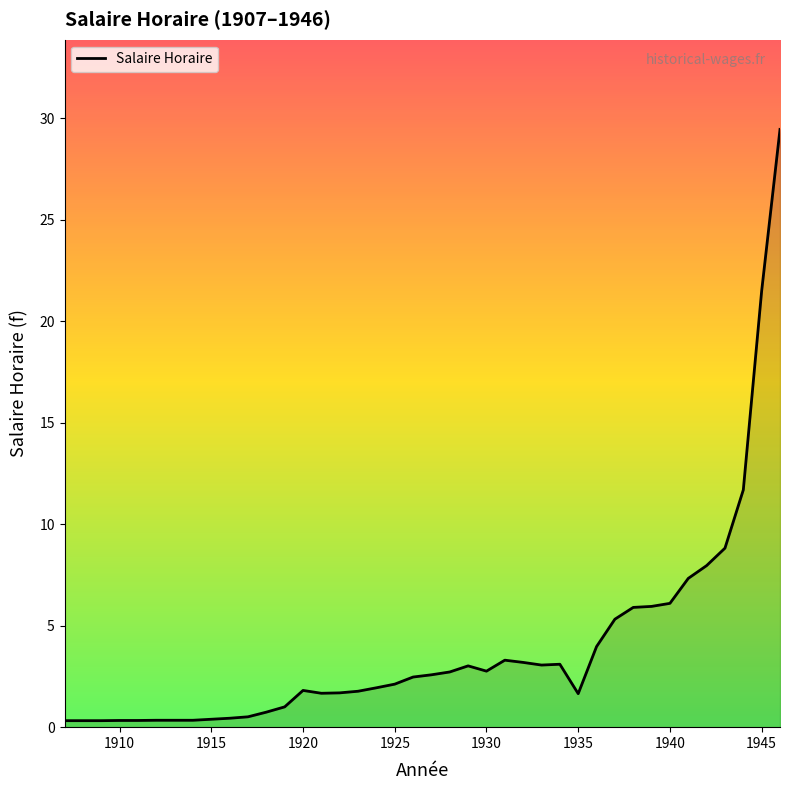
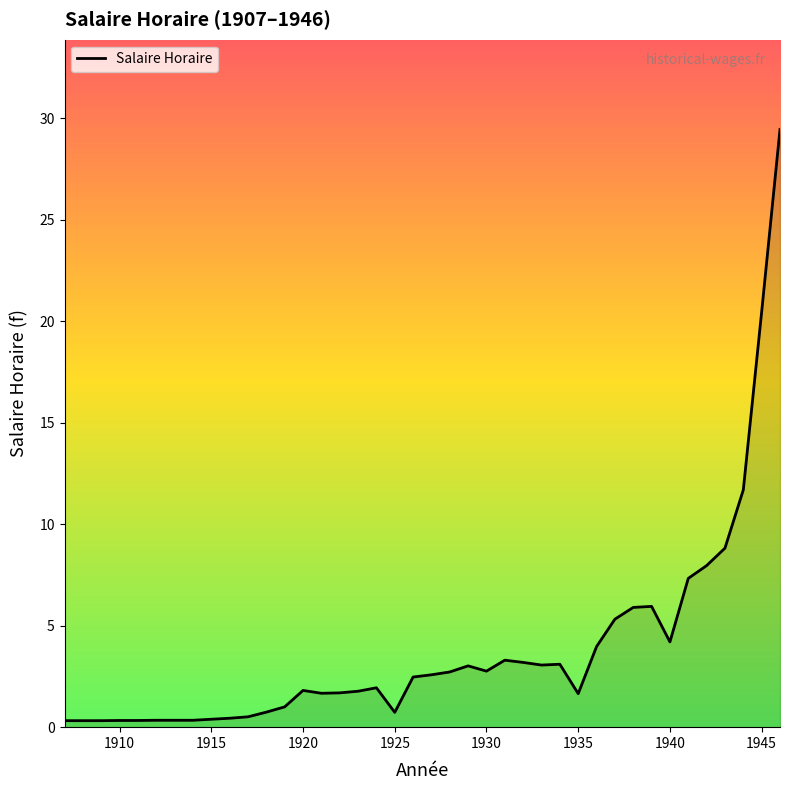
  {
    "1910": 0.3,
    "1915": 0.4,
    "1920": 1.8,
-   "1925": 2.1,
+   "1925": 0.7,
    "1930": 2.8,
    "1935": 1.7,
-   "1940": 6.1,
-   "1945": 21.5
+   "1940": 4.2,
+   "1945": 20.5
  }
